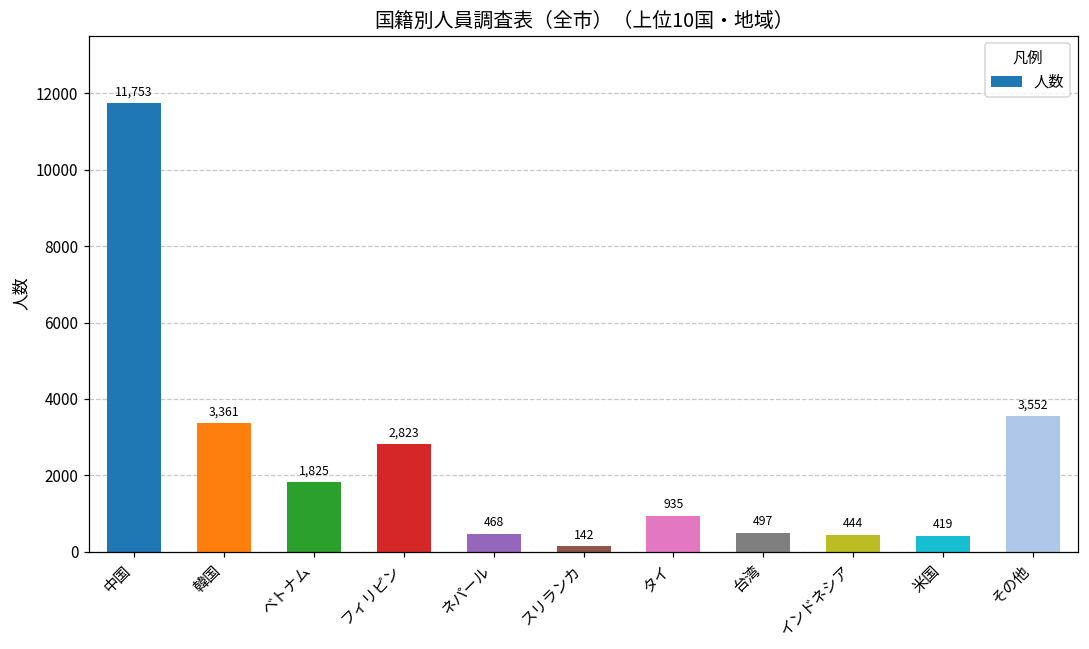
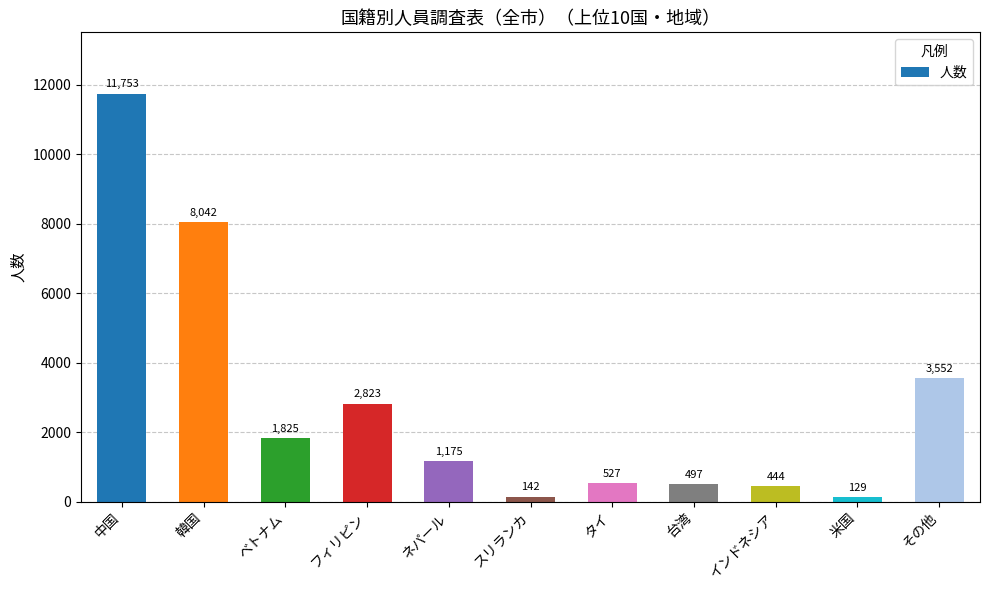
  {
    "中国": "11,753",
-   "韓国": "3,361",
+   "韓国": "8,042",
    "ベトナム": "1,825",
    "フィリピン": "2,823",
-   "ネパール": "468",
+   "ネパール": "1,175",
    "スリランカ": "142",
-   "タイ": "935",
+   "タイ": "527",
    "台湾": "497",
    "インドネシア": "444",
-   "米国": "419",
+   "米国": "129",
    "その他": "3,552"
  }
